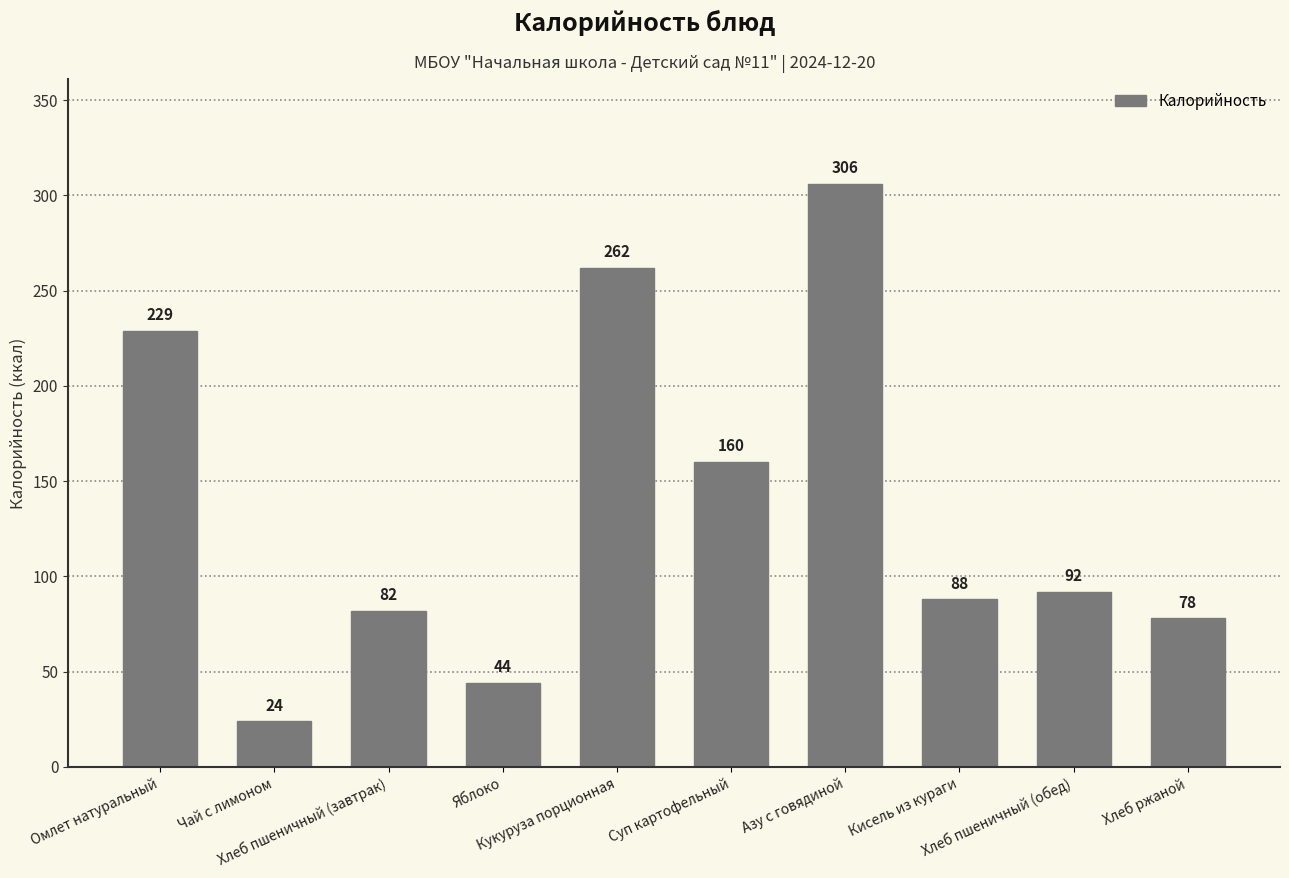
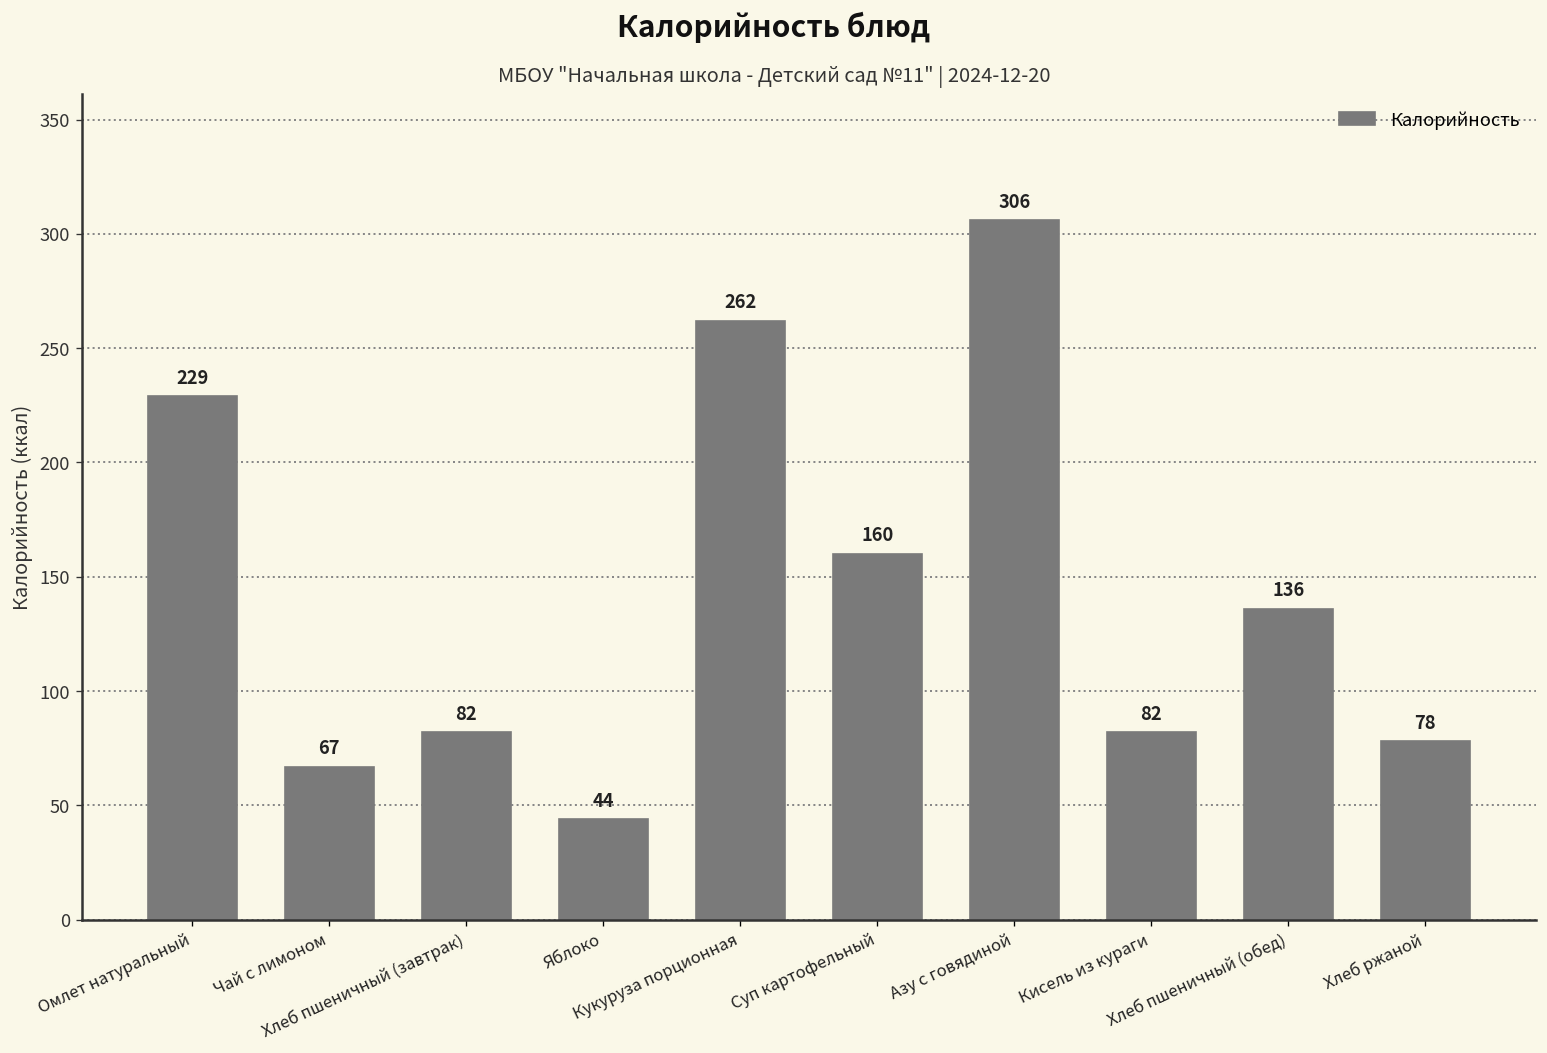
  {
    "Омлет натуральный": 229,
-   "Чай с лимоном": 24,
+   "Чай с лимоном": 67,
    "Хлеб пшеничный (завтрак)": 82,
    "Яблоко": 44,
    "Кукуруза порционная": 262,
    "Суп картофельный": 160,
    "Азу с говядиной": 306,
-   "Кисель из кураги": 88,
-   "Хлеб пшеничный (обед)": 92,
+   "Кисель из кураги": 82,
+   "Хлеб пшеничный (обед)": 136,
    "Хлеб ржаной": 78
  }
